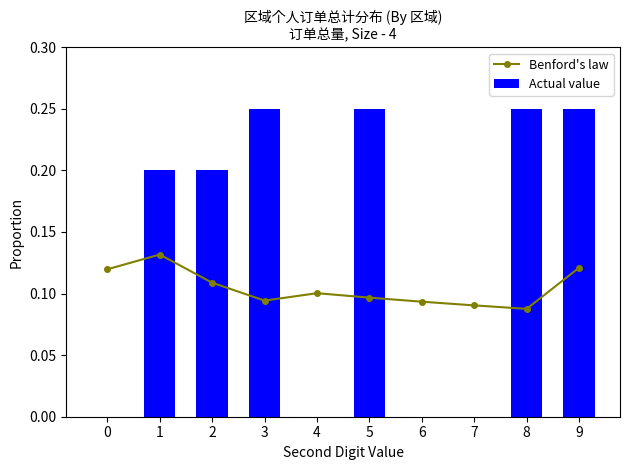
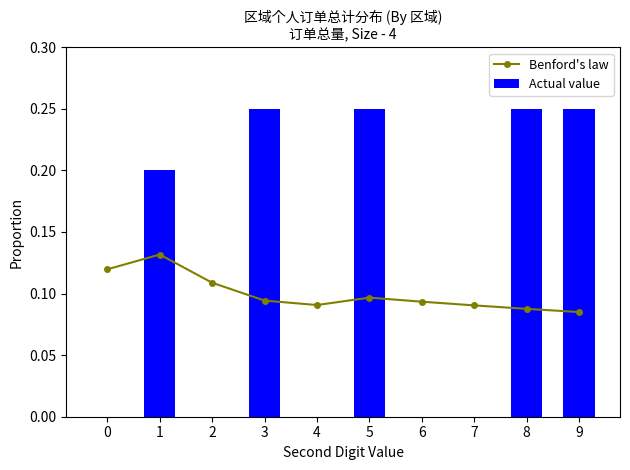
  {
    "Benford's law": {
      "0": 0.120,
      "1": 0.132,
      "2": 0.109,
      "3": 0.094,
-     "4": 0.100,
+     "4": 0.091,
      "5": 0.097,
      "6": 0.093,
      "7": 0.090,
      "8": 0.088,
-     "9": 0.121
+     "9": 0.085
    },
    "Actual value": {
      "0": 0.0,
      "1": 0.2,
-     "2": 0.2,
+     "2": 0.0,
      "3": 0.250,
      "4": 0.0,
      "5": 0.250,
      "6": 0.0,
      "7": 0.0,
      "8": 0.250,
      "9": 0.250
    }
  }
